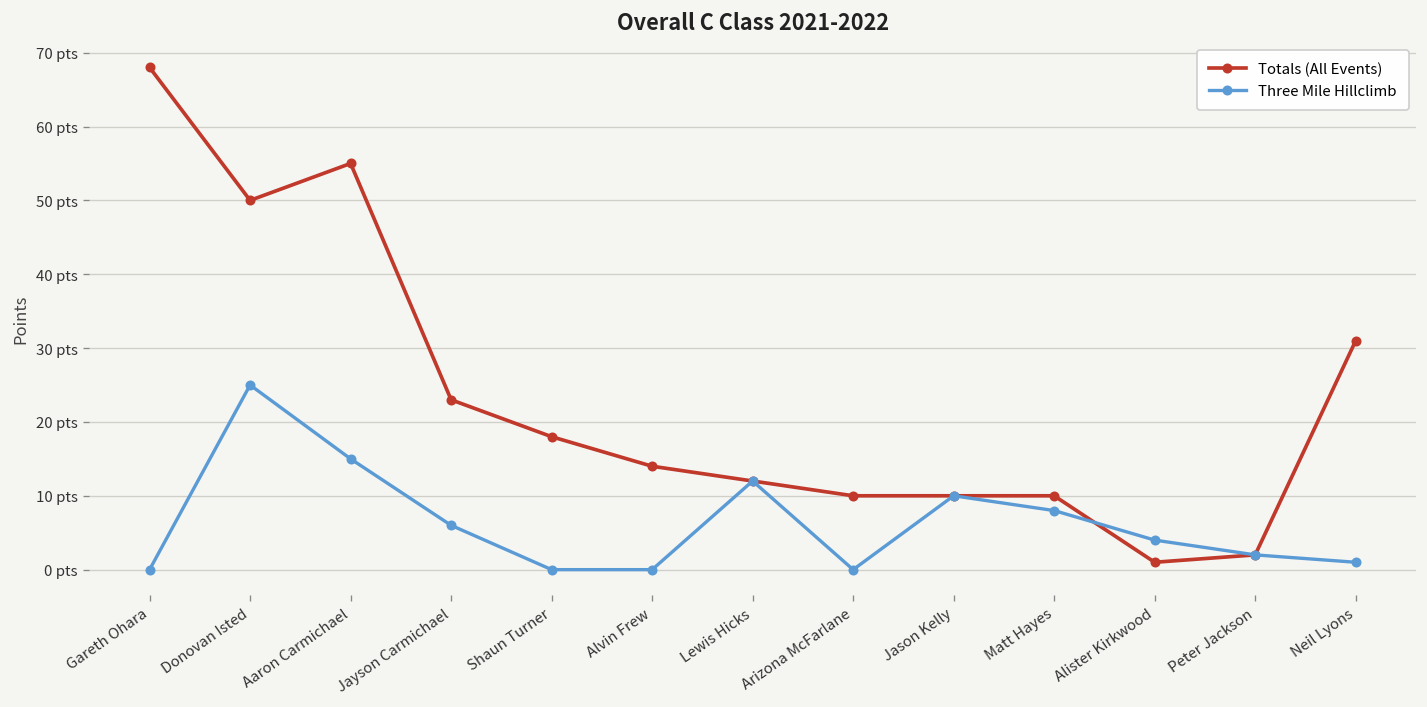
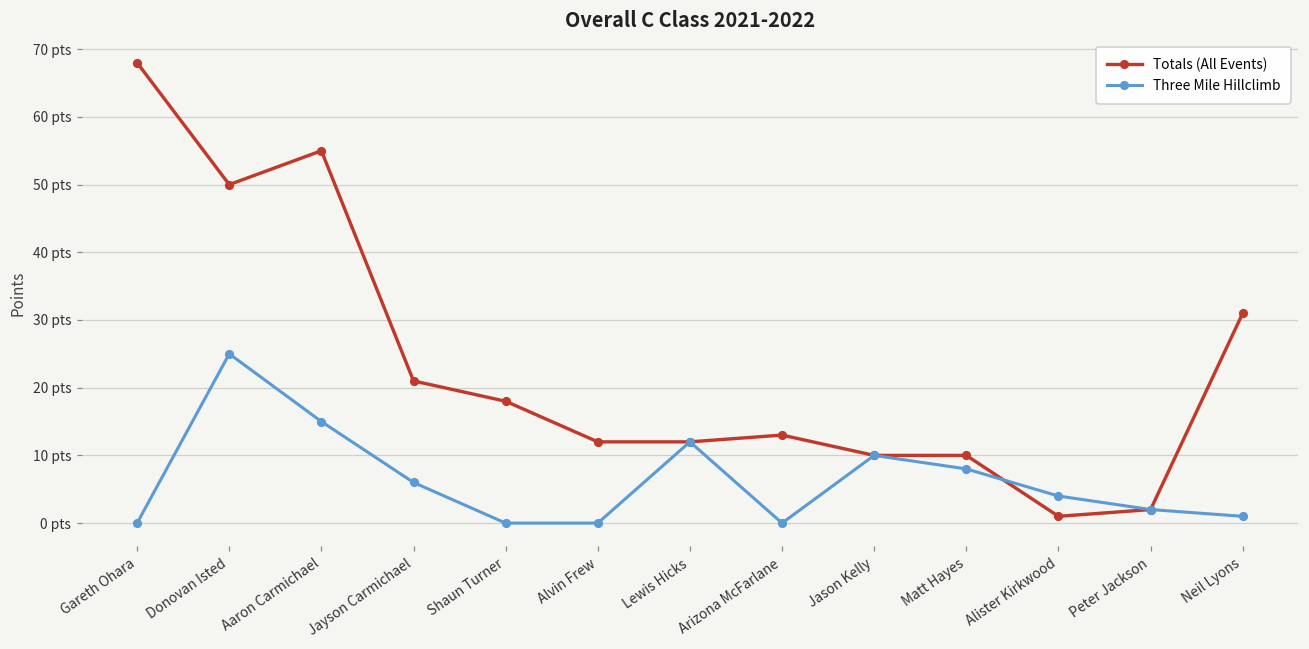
  {
    "Totals (All Events)": {
      "Gareth Ohara": "68 pts",
      "Donovan Isted": "50 pts",
      "Aaron Carmichael": "55 pts",
-     "Jayson Carmichael": "23 pts",
+     "Jayson Carmichael": "21 pts",
      "Shaun Turner": "18 pts",
-     "Alvin Frew": "14 pts",
-     "Arizona McFarlane": "10 pts",
+     "Alvin Frew": "12 pts",
+     "Arizona McFarlane": "13 pts",
      "Matt Hayes": "10 pts",
      "Alister Kirkwood": "1 pts",
      "Neil Lyons": "31 pts"
    },
    "Three Mile Hillclimb": {
      "Gareth Ohara": "0 pts",
      "Donovan Isted": "25 pts",
      "Aaron Carmichael": "15 pts",
      "Jayson Carmichael": "6 pts",
      "Shaun Turner": "0 pts",
      "Alvin Frew": "0 pts",
      "Arizona McFarlane": "0 pts",
      "Matt Hayes": "8 pts",
      "Alister Kirkwood": "4 pts",
      "Neil Lyons": "1 pts"
    }
  }
